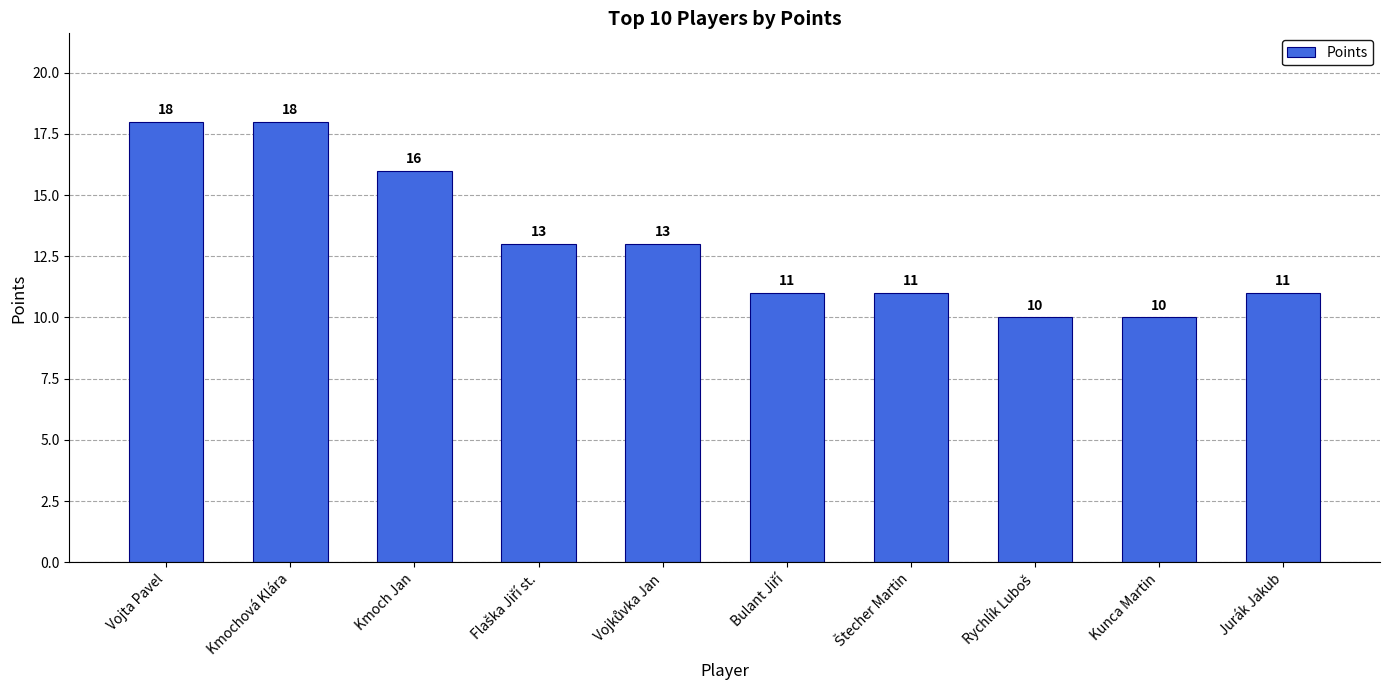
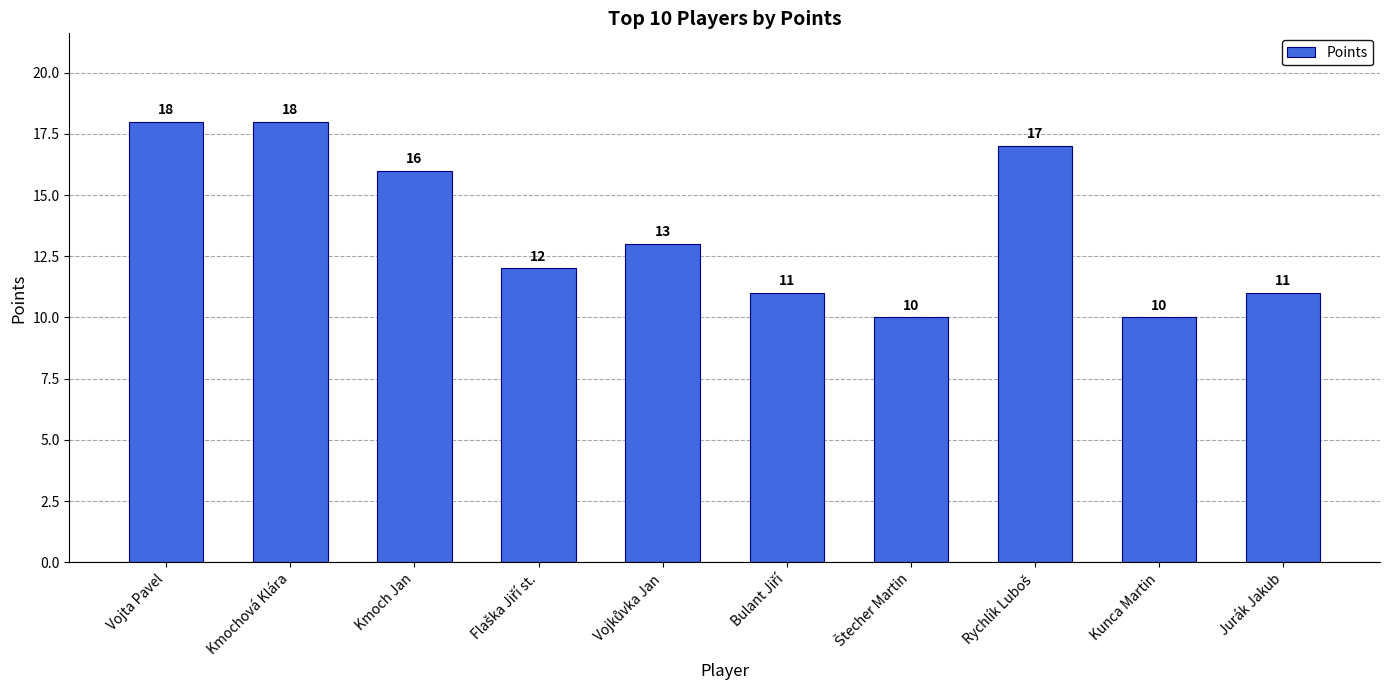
  {
    "Vojta Pavel": 18,
    "Kmochová Klára": 18,
    "Kmoch Jan": 16,
-   "Flaška Jiří st.": 13,
+   "Flaška Jiří st.": 12,
    "Vojkůvka Jan": 13,
    "Bulant Jiří": 11,
-   "Štecher Martin": 11,
-   "Rychlík Luboš": 10,
+   "Štecher Martin": 10,
+   "Rychlík Luboš": 17,
    "Kunca Martin": 10,
    "Jurák Jakub": 11
  }
